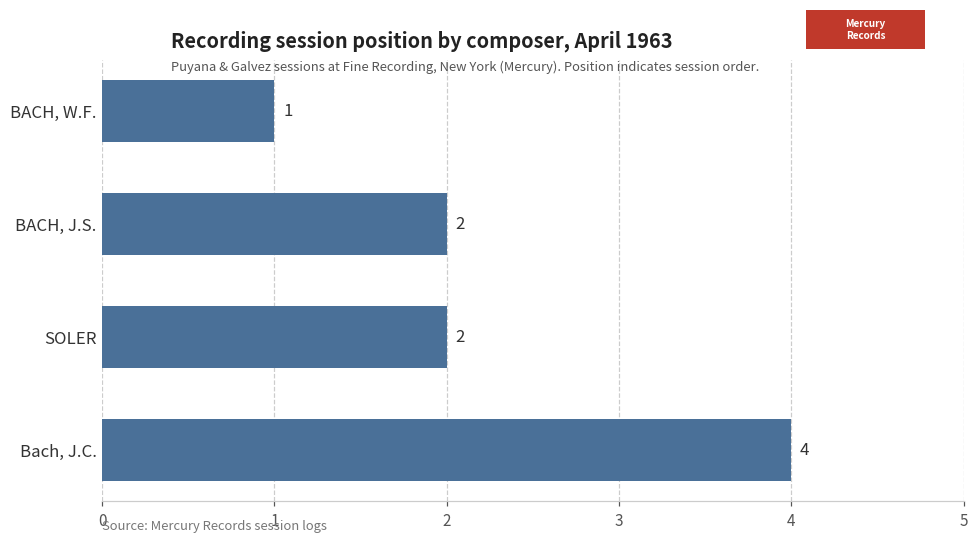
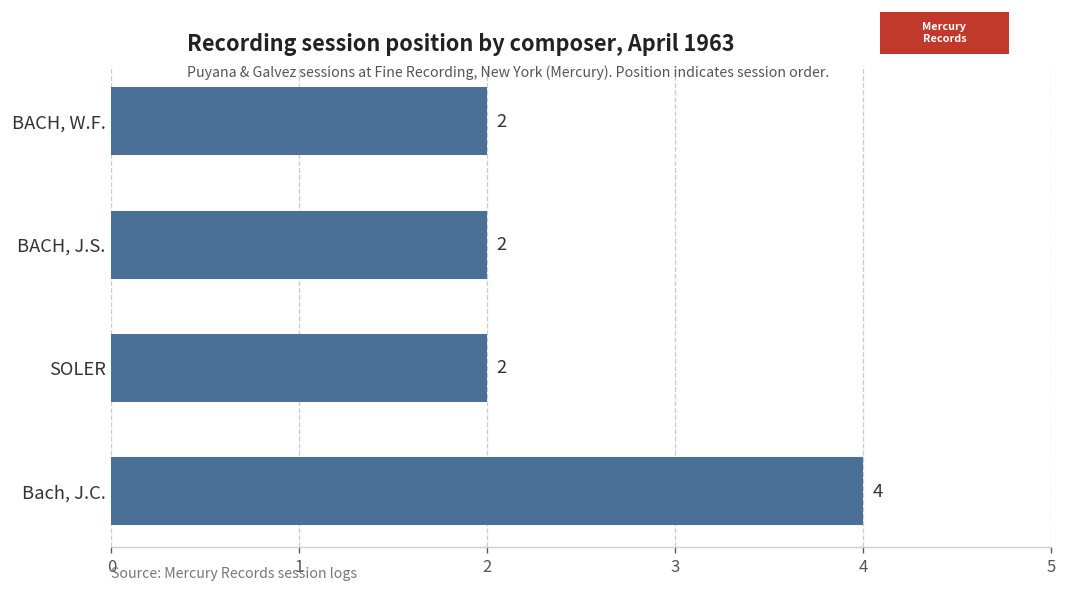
  {
-   "BACH, W.F.": 1,
+   "BACH, W.F.": 2,
    "BACH, J.S.": 2,
    "SOLER": 2,
    "Bach, J.C.": 4
  }
